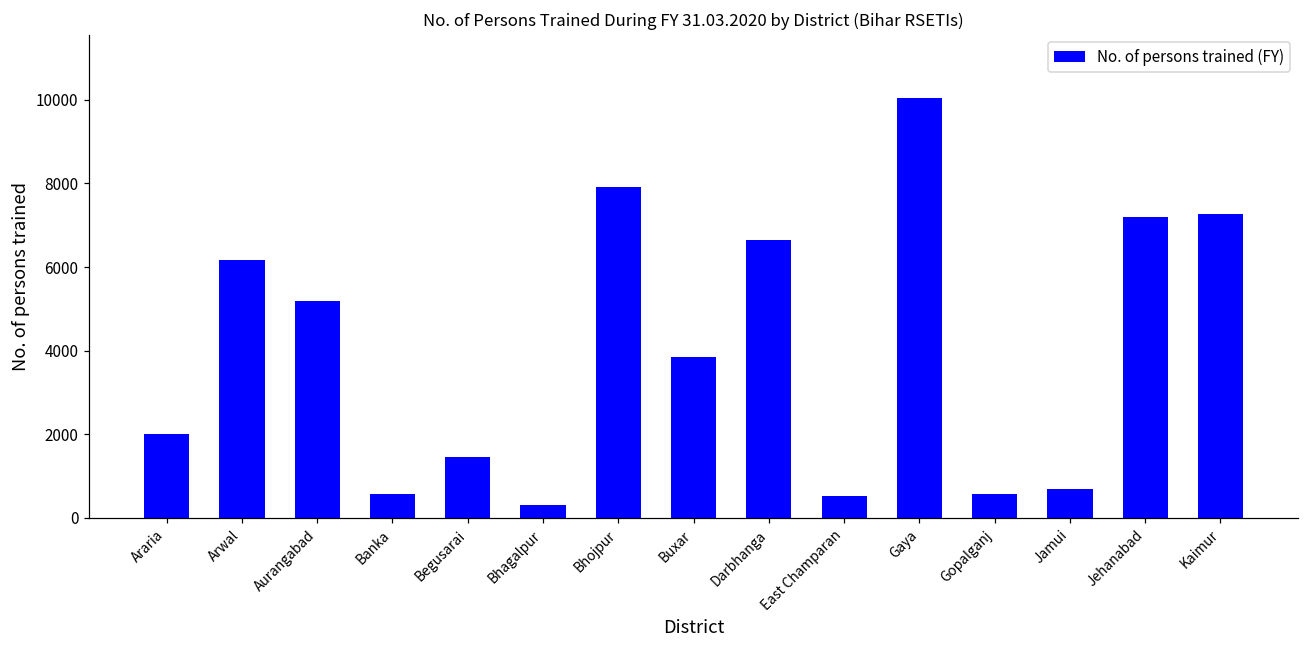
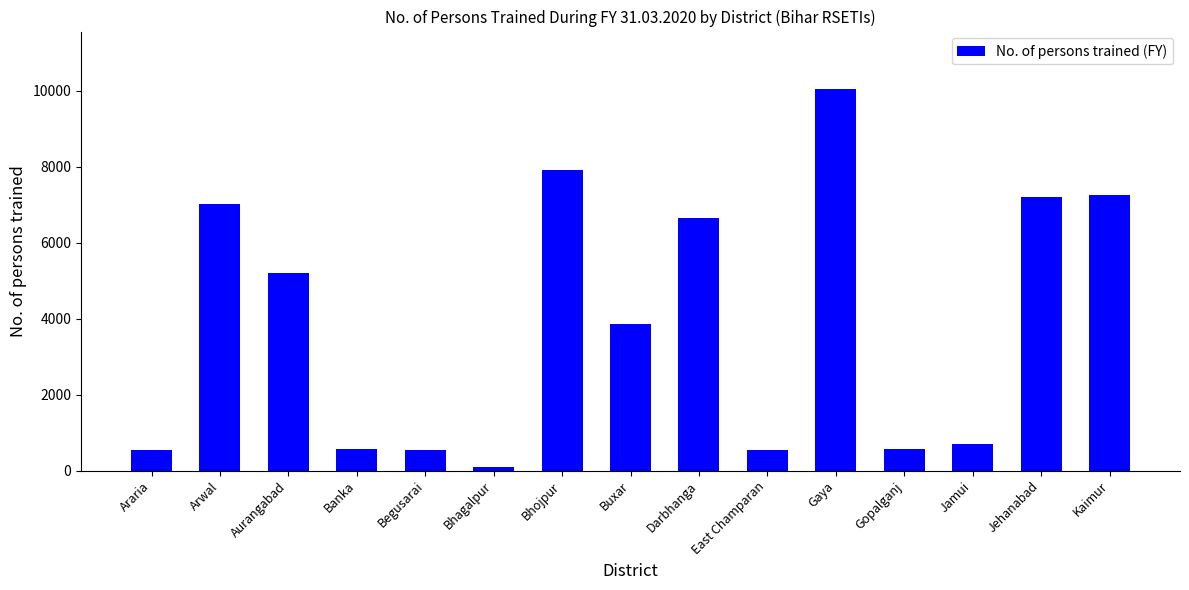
  {
-   "Araria": 2000,
-   "Arwal": 6200,
+   "Araria": 500,
+   "Arwal": 7000,
    "Aurangabad": 5200,
    "Banka": 600,
-   "Begusarai": 1500,
-   "Bhagalpur": 300,
+   "Begusarai": 500,
+   "Bhagalpur": 100,
    "Bhojpur": 7900,
    "Buxar": 3900,
    "Darbhanga": 6700,
    "East Champaran": 500,
    "Gaya": 10100,
    "Gopalganj": 600,
    "Jamui": 700,
    "Jehanabad": 7200,
    "Kaimur": 7300
  }
